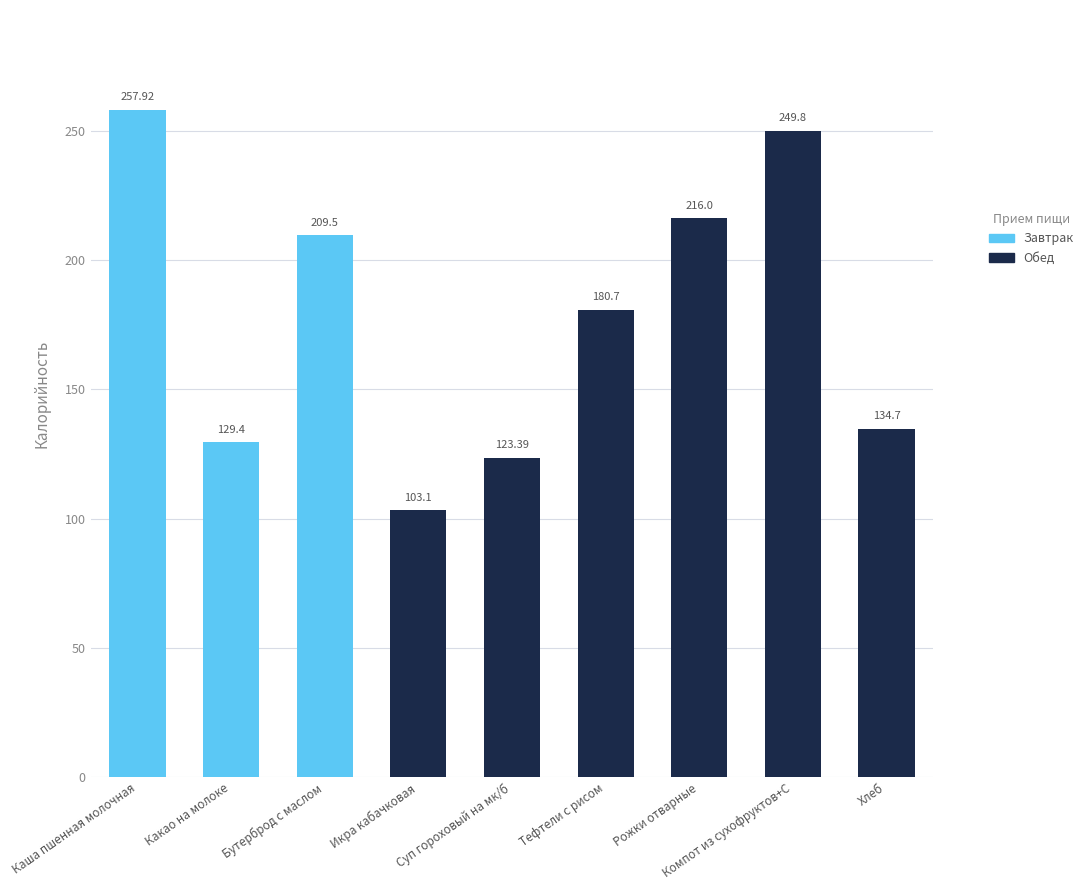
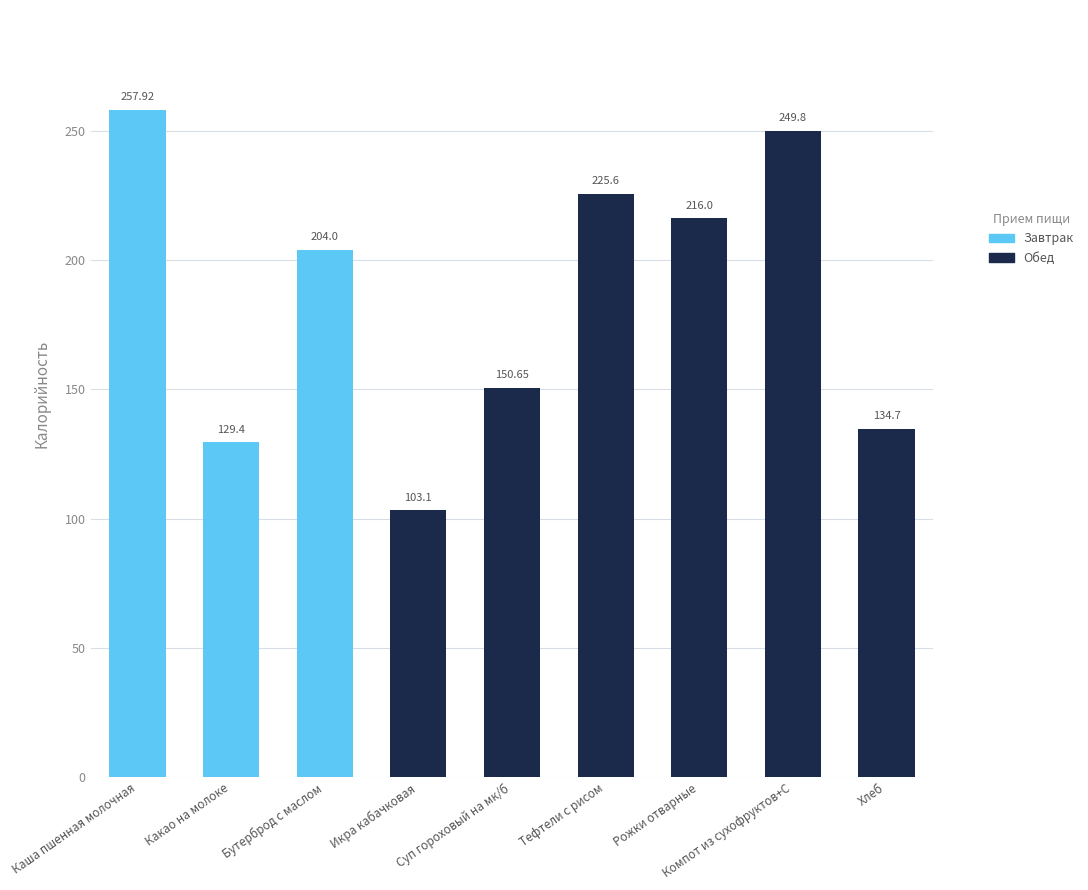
  {
    "Каша пшенная молочная": 257.92,
    "Какао на молоке": 129.4,
-   "Бутерброд с маслом": 209.5,
+   "Бутерброд с маслом": 204.0,
    "Икра кабачковая": 103.1,
-   "Суп гороховый на мк/б": 123.39,
-   "Тефтели с рисом": 180.7,
+   "Суп гороховый на мк/б": 150.65,
+   "Тефтели с рисом": 225.6,
    "Рожки отварные": 216.0,
    "Компот из сухофруктов+С": 249.8,
    "Хлеб": 134.7
  }
